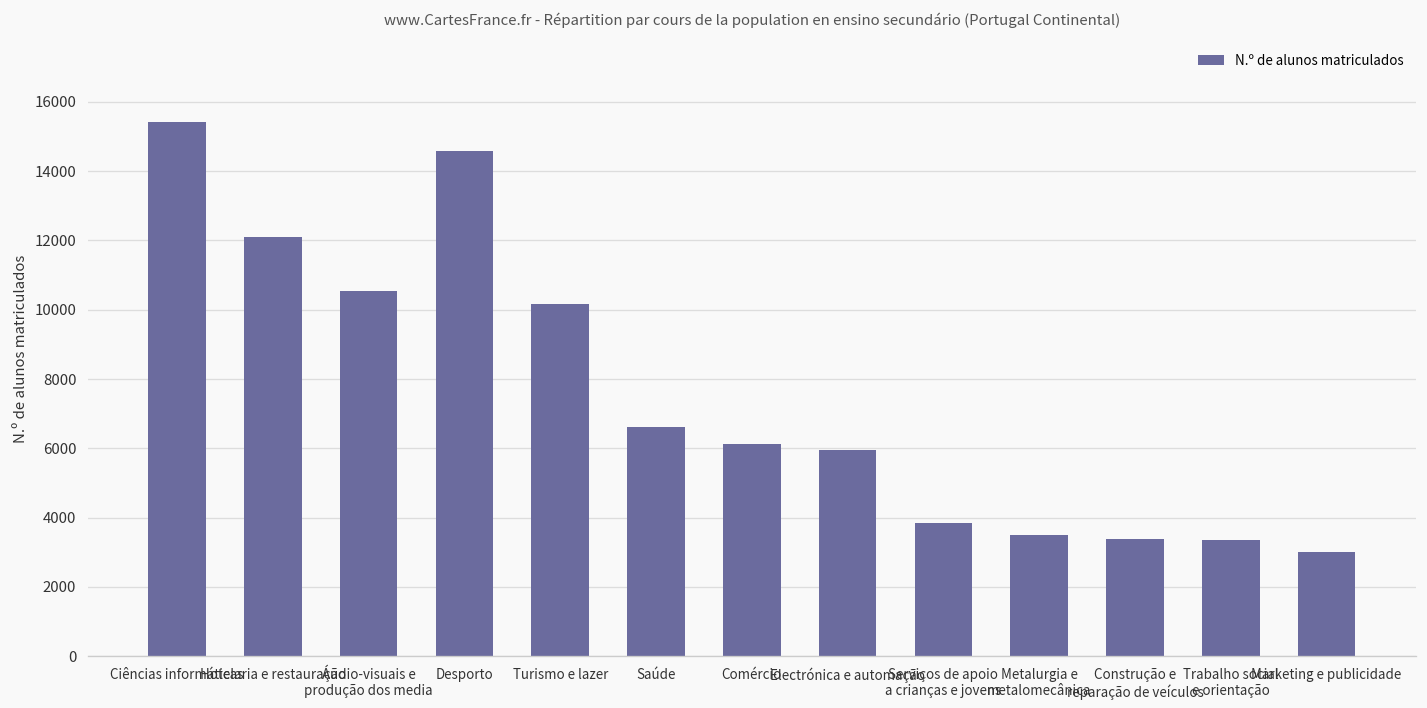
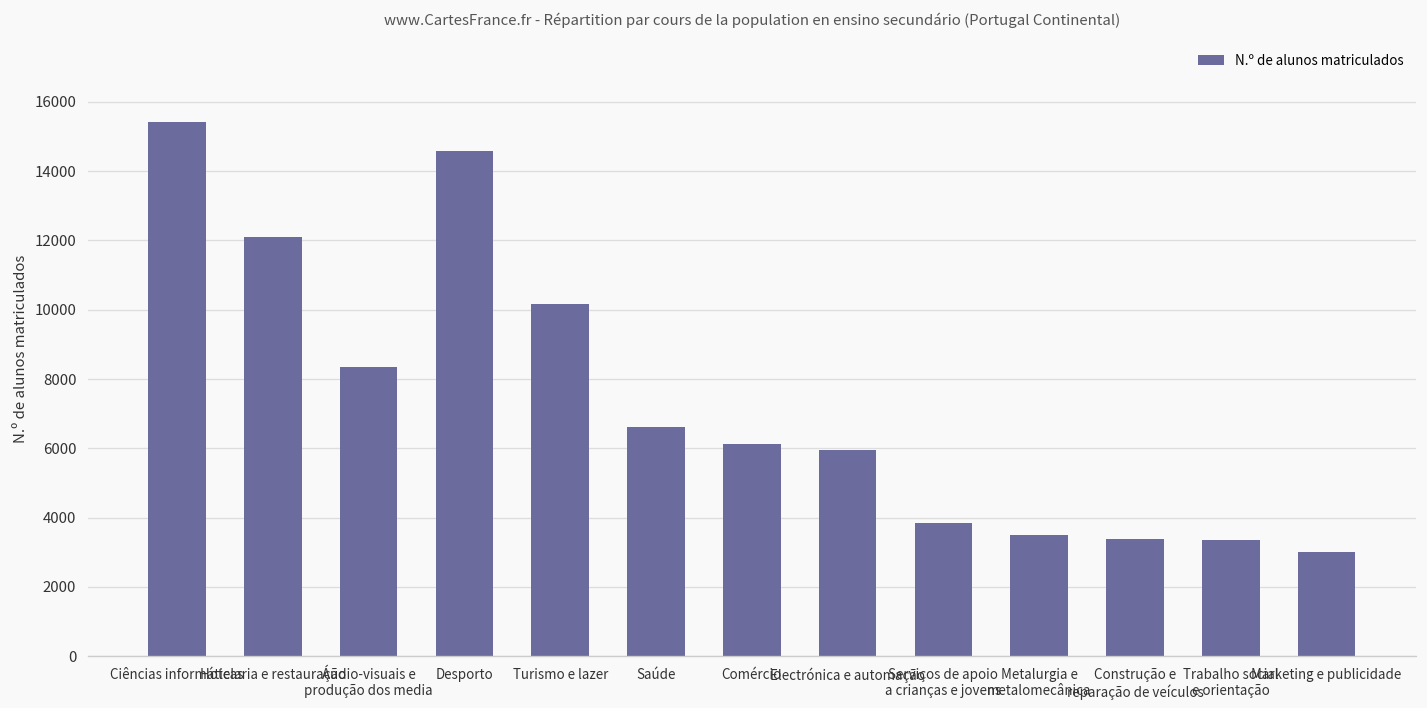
  {
-   "Áudio-visuais e produção dos media": 10600,
+   "Áudio-visuais e produção dos media": 8300,
    "Desporto": 14600,
    "Turismo e lazer": 10200,
    "Saúde": 6600
  }
